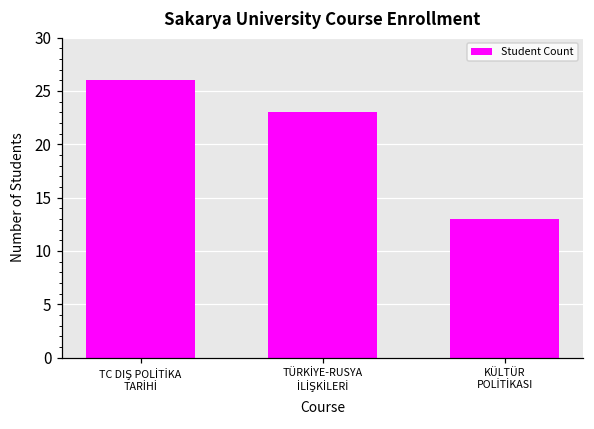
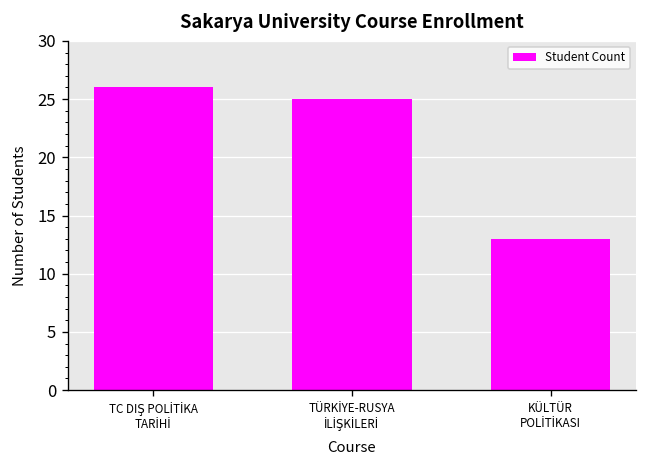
  {
    "TC DIŞ POLİTİKA TARİHİ": 26,
-   "TÜRKİYE-RUSYA İLİŞKİLERİ": 23,
+   "TÜRKİYE-RUSYA İLİŞKİLERİ": 25,
    "KÜLTÜR POLİTİKASI": 13
  }
